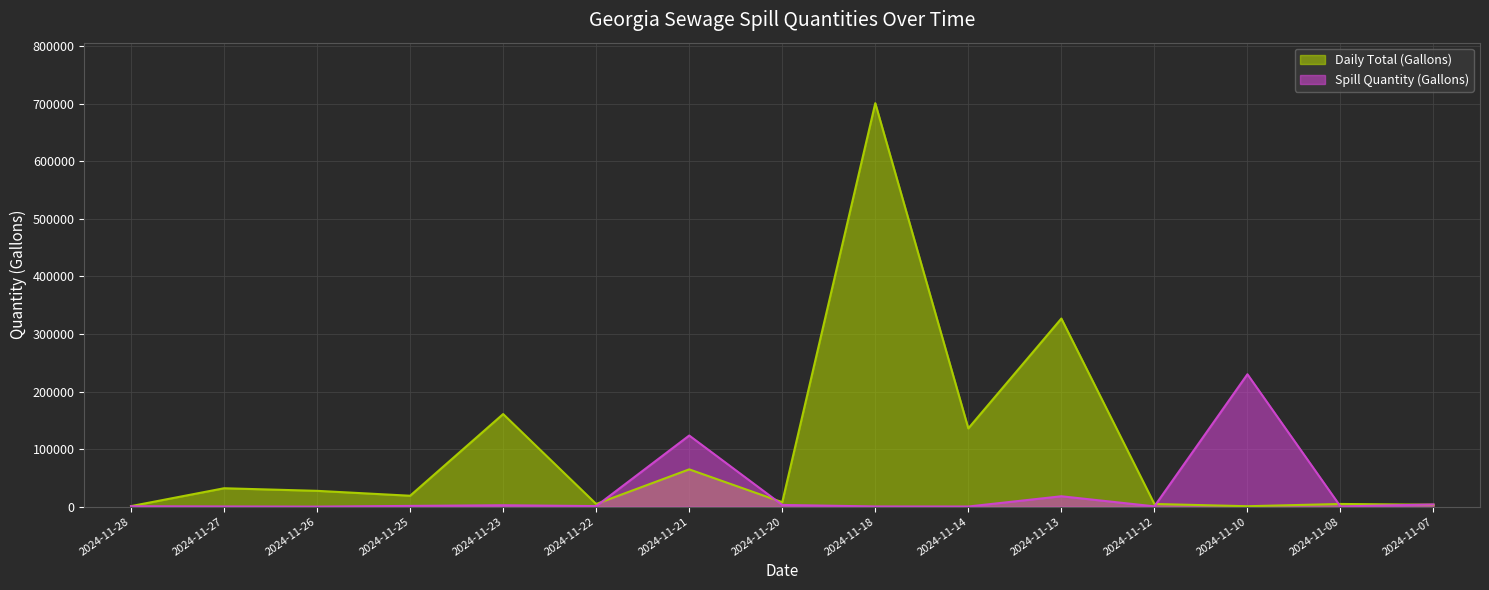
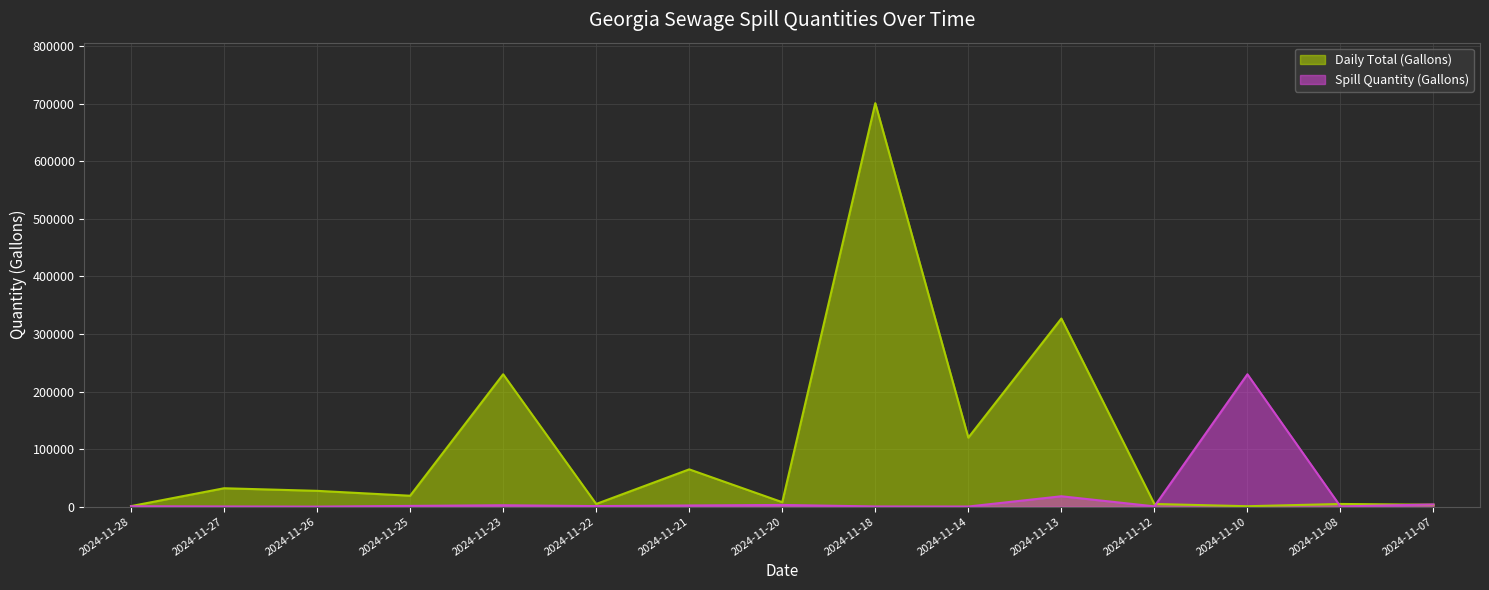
  {
    "Daily Total (Gallons)": {
      "2024-11-27": 30000,
      "2024-11-26": 30000,
      "2024-11-25": 20000,
-     "2024-11-23": 160000,
+     "2024-11-23": 230000,
      "2024-11-21": 60000,
      "2024-11-20": 10000,
      "2024-11-18": 700000,
-     "2024-11-14": 140000,
+     "2024-11-14": 120000,
      "2024-11-13": 330000,
      "2024-11-10": 0
    },
    "Spill Quantity (Gallons)": {
      "2024-11-27": 0,
      "2024-11-26": 0,
      "2024-11-25": 0,
      "2024-11-23": 0,
-     "2024-11-21": 120000,
+     "2024-11-21": 0,
      "2024-11-20": 0,
      "2024-11-18": 0,
      "2024-11-14": 0,
      "2024-11-13": 20000,
      "2024-11-10": 230000
    }
  }
